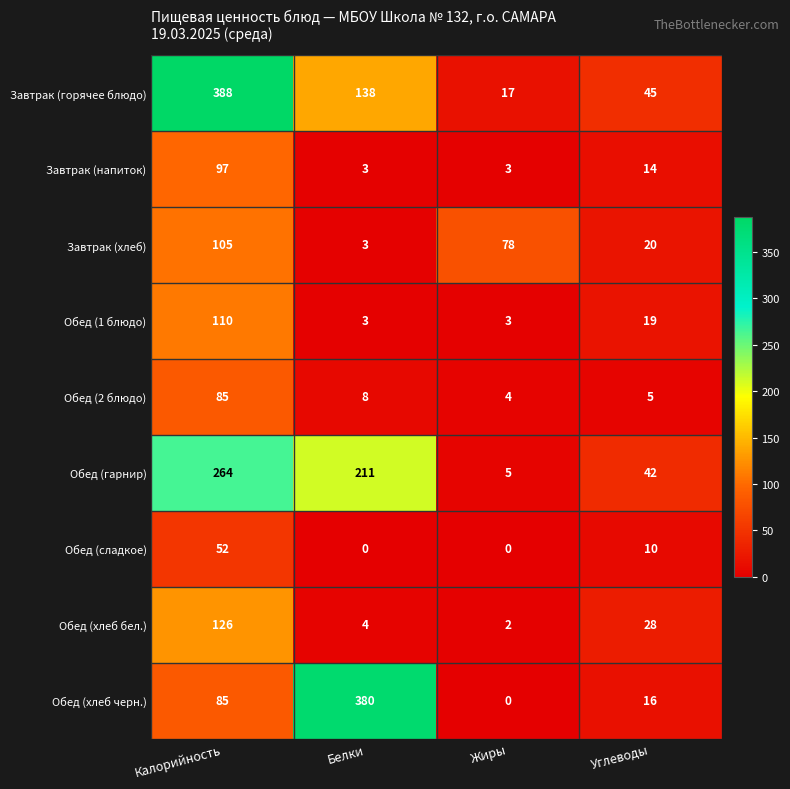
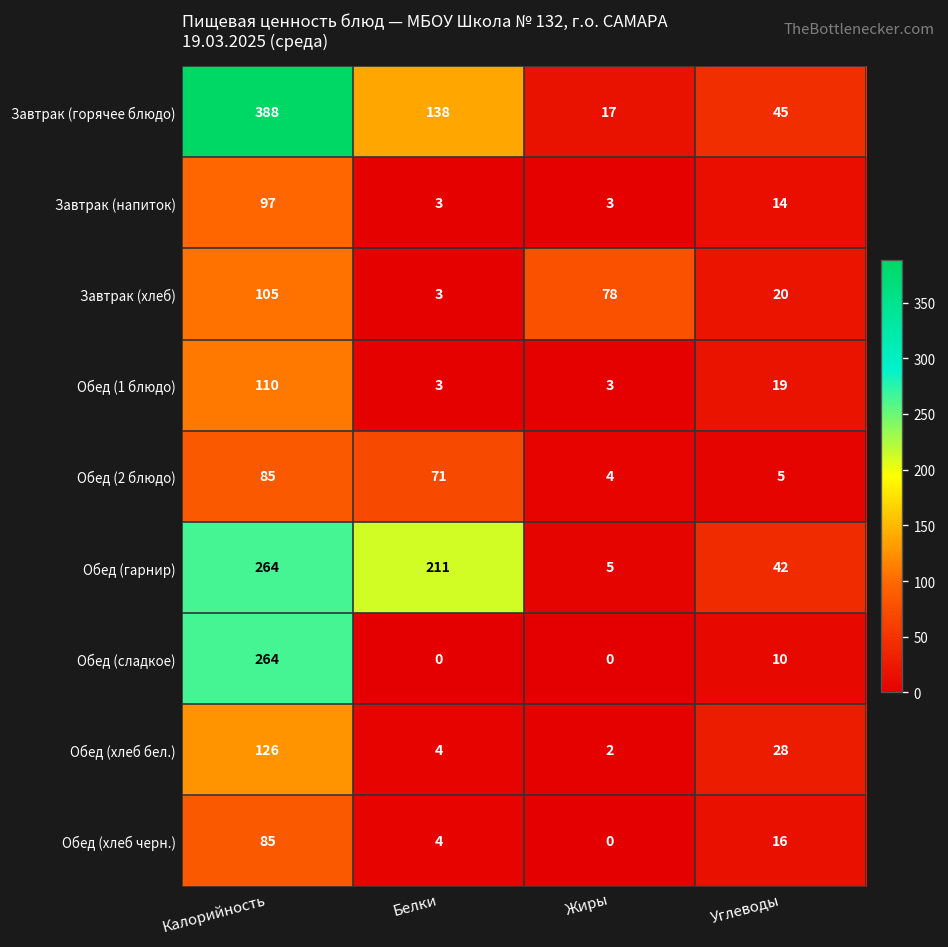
  {
    "Завтрак (горячее блюдо)": {
      "Калорийность": 388,
      "Белки": 138,
      "Жиры": 17,
      "Углеводы": 45
    },
    "Завтрак (напиток)": {
      "Калорийность": 97,
      "Белки": 3,
      "Жиры": 3,
      "Углеводы": 14
    },
    "Завтрак (хлеб)": {
      "Калорийность": 105,
      "Белки": 3,
      "Жиры": 78,
      "Углеводы": 20
    },
    "Обед (1 блюдо)": {
      "Калорийность": 110,
      "Белки": 3,
      "Жиры": 3,
      "Углеводы": 19
    },
    "Обед (2 блюдо)": {
      "Калорийность": 85,
-     "Белки": 8,
+     "Белки": 71,
      "Жиры": 4,
      "Углеводы": 5
    },
    "Обед (гарнир)": {
      "Калорийность": 264,
      "Белки": 211,
      "Жиры": 5,
      "Углеводы": 42
    },
    "Обед (сладкое)": {
-     "Калорийность": 52,
+     "Калорийность": 264,
      "Белки": 0,
      "Жиры": 0,
      "Углеводы": 10
    },
    "Обед (хлеб бел.)": {
      "Калорийность": 126,
      "Белки": 4,
      "Жиры": 2,
      "Углеводы": 28
    },
    "Обед (хлеб черн.)": {
      "Калорийность": 85,
-     "Белки": 380,
+     "Белки": 4,
      "Жиры": 0,
      "Углеводы": 16
    }
  }
